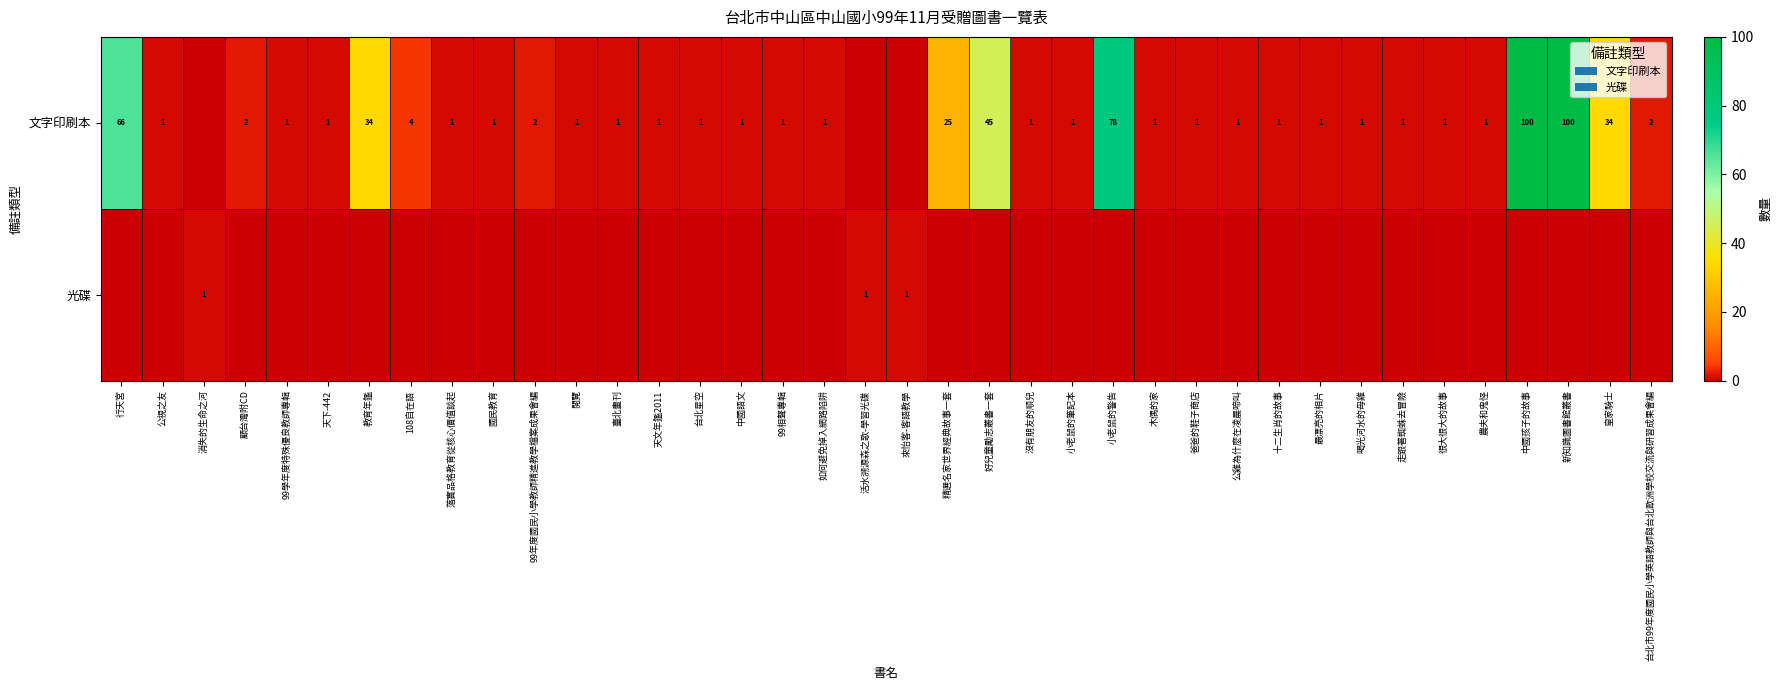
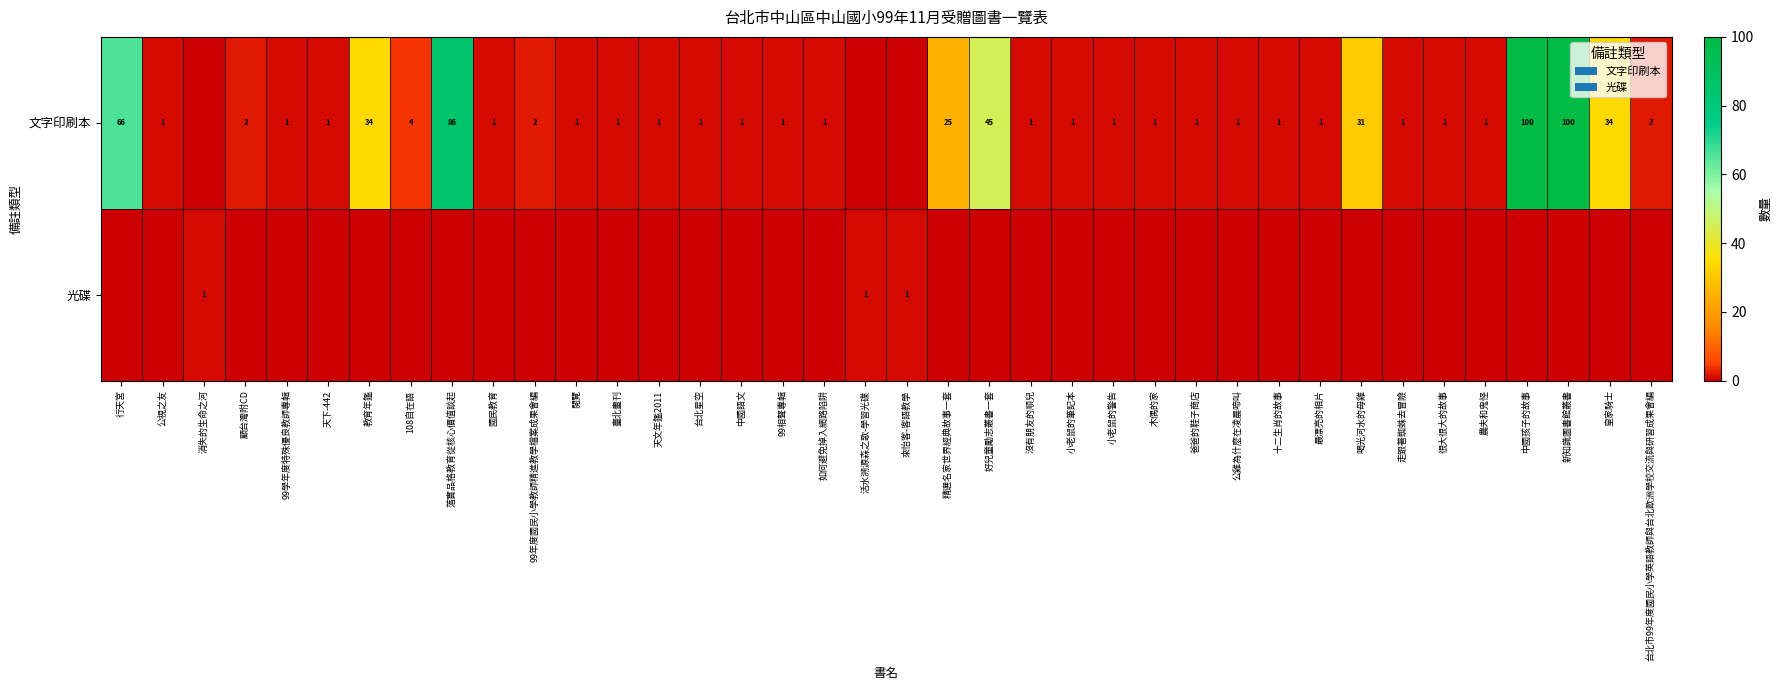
  {
    "文字印刷本": {
      "行天宮": 66,
      "公視之友": 1,
      "顧台灣附CD": 2,
      "99學年度特殊優良教師專輯": 1,
      "天下-442": 1,
      "教育年鑑": 34,
      "108自在語": 4,
-     "落實品格教育從核心價值談起": 1,
+     "落實品格教育從核心價值談起": 86,
      "國民教育": 1,
      "99年度國民小學教師精進教學檔案成果會編": 2,
      "閱覽": 1,
      "臺北畫刊": 1,
      "天文年鑑2011": 1,
      "台北星空": 1,
      "中國語文": 1,
      "99相聲專輯": 1,
      "如何避免掉入網路陷阱": 1,
      "精選名家世界經典故事一套": 25,
      "好兒童勵志叢書一套": 45,
      "沒有朋友的順兒": 1,
      "小老鼠的筆記本": 1,
-     "小老鼠的警告": 78,
+     "小老鼠的警告": 1,
      "木偶的家": 1,
      "爸爸的鞋子商店": 1,
      "公雞為什麼在凌晨啼叫": 1,
      "十二生肖的故事": 1,
      "最漂亮的相片": 1,
-     "喝光河水的母雞": 1,
+     "喝光河水的母雞": 31,
      "走跟著蜘蛛去冒險": 1,
      "很大很大的故事": 1,
      "農夫和鬼怪": 1,
      "中國孩子的故事": 100,
      "新知識圖書館叢書": 100,
      "皇家騎士": 34,
      "台北市99年度國民小學英語教師與台北歐洲學校交流與研習成果會編": 2
    },
    "光碟": {
      "消失的生命之河": 1,
      "活水溯源森之歌-學習光碟": 1,
      "來怡客-客語教學": 1
    }
  }
